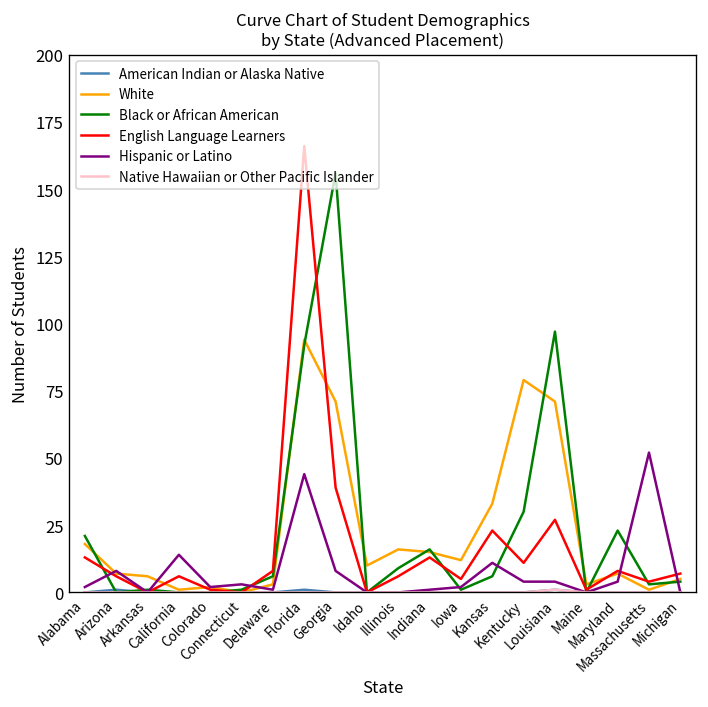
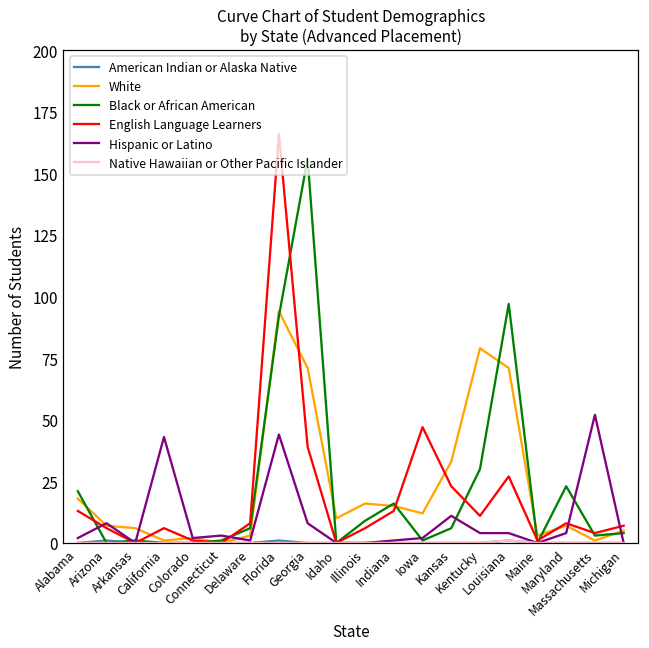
  {
    "White": {
      "Alabama": 18,
      "Arkansas": 6,
      "Delaware": 3,
      "Florida": 94,
      "Georgia": 71,
      "Idaho": 10,
      "Illinois": 16,
      "Iowa": 12,
      "Kansas": 33,
      "Kentucky": 79,
      "Louisiana": 71,
      "Maine": 3
    },
    "Black or African American": {
      "Alabama": 21,
      "Delaware": 6,
      "Florida": 92,
      "Illinois": 9,
      "Kansas": 6,
      "Kentucky": 30,
      "Louisiana": 97,
      "Maryland": 23
    },
    "English Language Learners": {
      "Alabama": 13,
      "California": 6,
      "Delaware": 8,
      "Georgia": 39,
      "Illinois": 6,
      "Indiana": 13,
-     "Iowa": 5,
+     "Iowa": 47,
      "Kansas": 23,
      "Kentucky": 11,
      "Louisiana": 27,
      "Michigan": 7
    },
    "Hispanic or Latino": {
      "Alabama": 2,
-     "California": 14,
+     "California": 43,
      "Connecticut": 3,
      "Florida": 44,
      "Georgia": 8,
      "Kansas": 11,
      "Kentucky": 4,
      "Louisiana": 4,
      "Maryland": 4,
      "Massachusetts": 52
    }
  }
